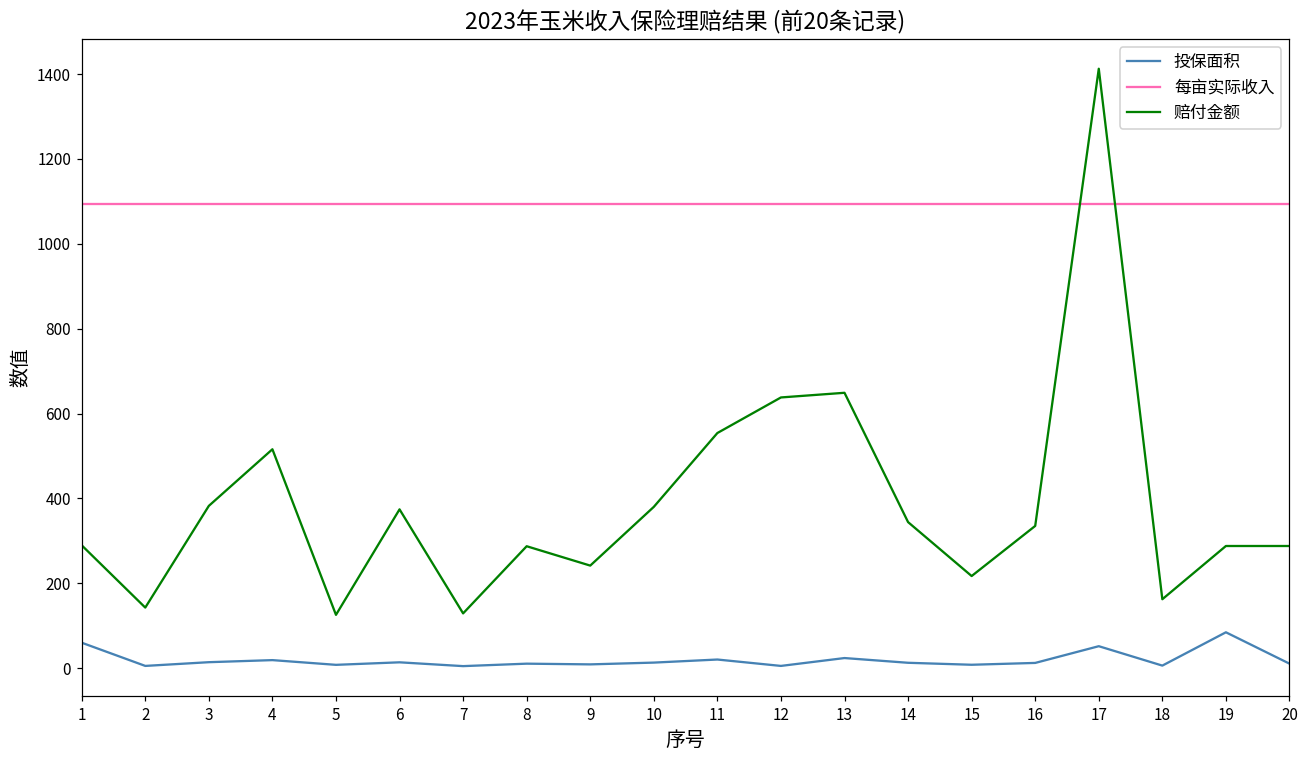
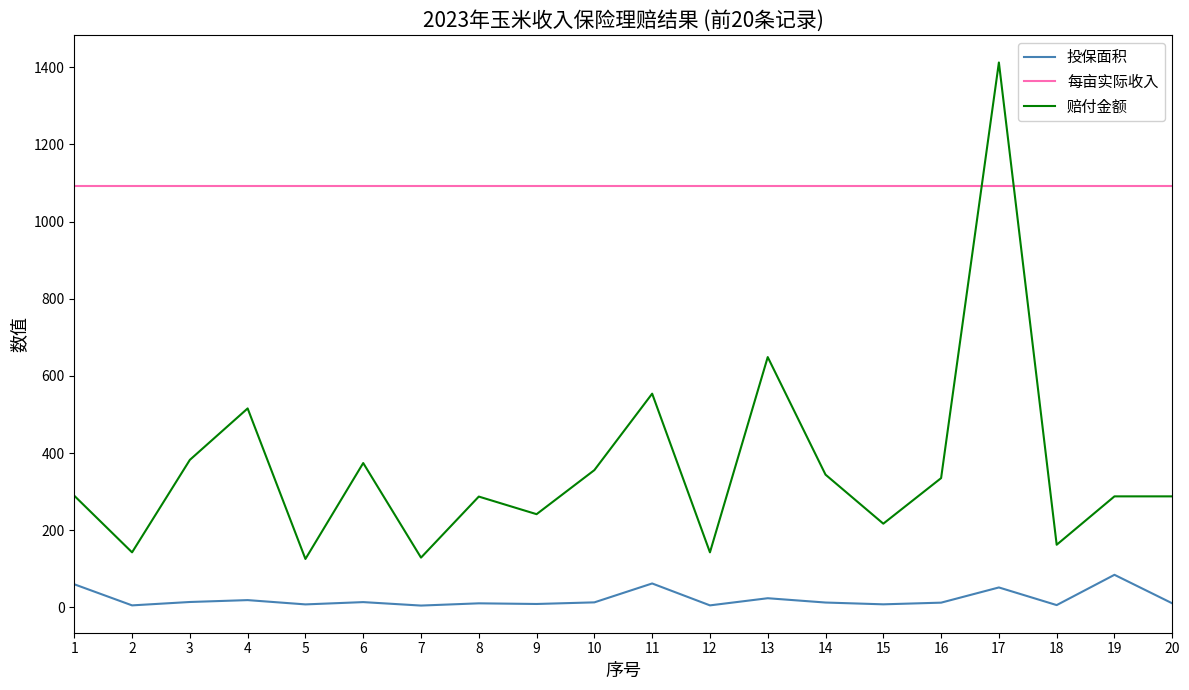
  {
    "投保面积": {
      "1": 60,
      "2": 10,
      "3": 10,
      "4": 20,
      "5": 10,
      "6": 10,
      "7": 0,
      "8": 10,
      "9": 10,
      "10": 10,
-     "11": 20,
+     "11": 60,
      "12": 10,
      "13": 20,
      "14": 10,
      "15": 10,
      "16": 10,
      "17": 50,
      "18": 10,
      "19": 80,
      "20": 10
    },
    "每亩实际收入": {
      "1": 1090,
      "2": 1090,
      "3": 1090,
      "4": 1090,
      "5": 1090,
      "6": 1090,
      "7": 1090,
      "8": 1090,
      "9": 1090,
      "10": 1090,
      "11": 1090,
      "12": 1090,
      "13": 1090,
      "14": 1090,
      "15": 1090,
      "16": 1090,
      "17": 1090,
      "18": 1090,
      "19": 1090,
      "20": 1090
    },
    "赔付金额": {
      "1": 290,
      "2": 140,
      "3": 380,
      "4": 520,
      "5": 130,
      "6": 370,
      "7": 130,
      "8": 290,
      "9": 240,
-     "10": 380,
+     "10": 360,
      "11": 550,
-     "12": 640,
+     "12": 140,
      "13": 650,
      "14": 340,
      "15": 220,
      "16": 340,
      "17": 1410,
      "18": 160,
      "19": 290,
      "20": 290
    }
  }
